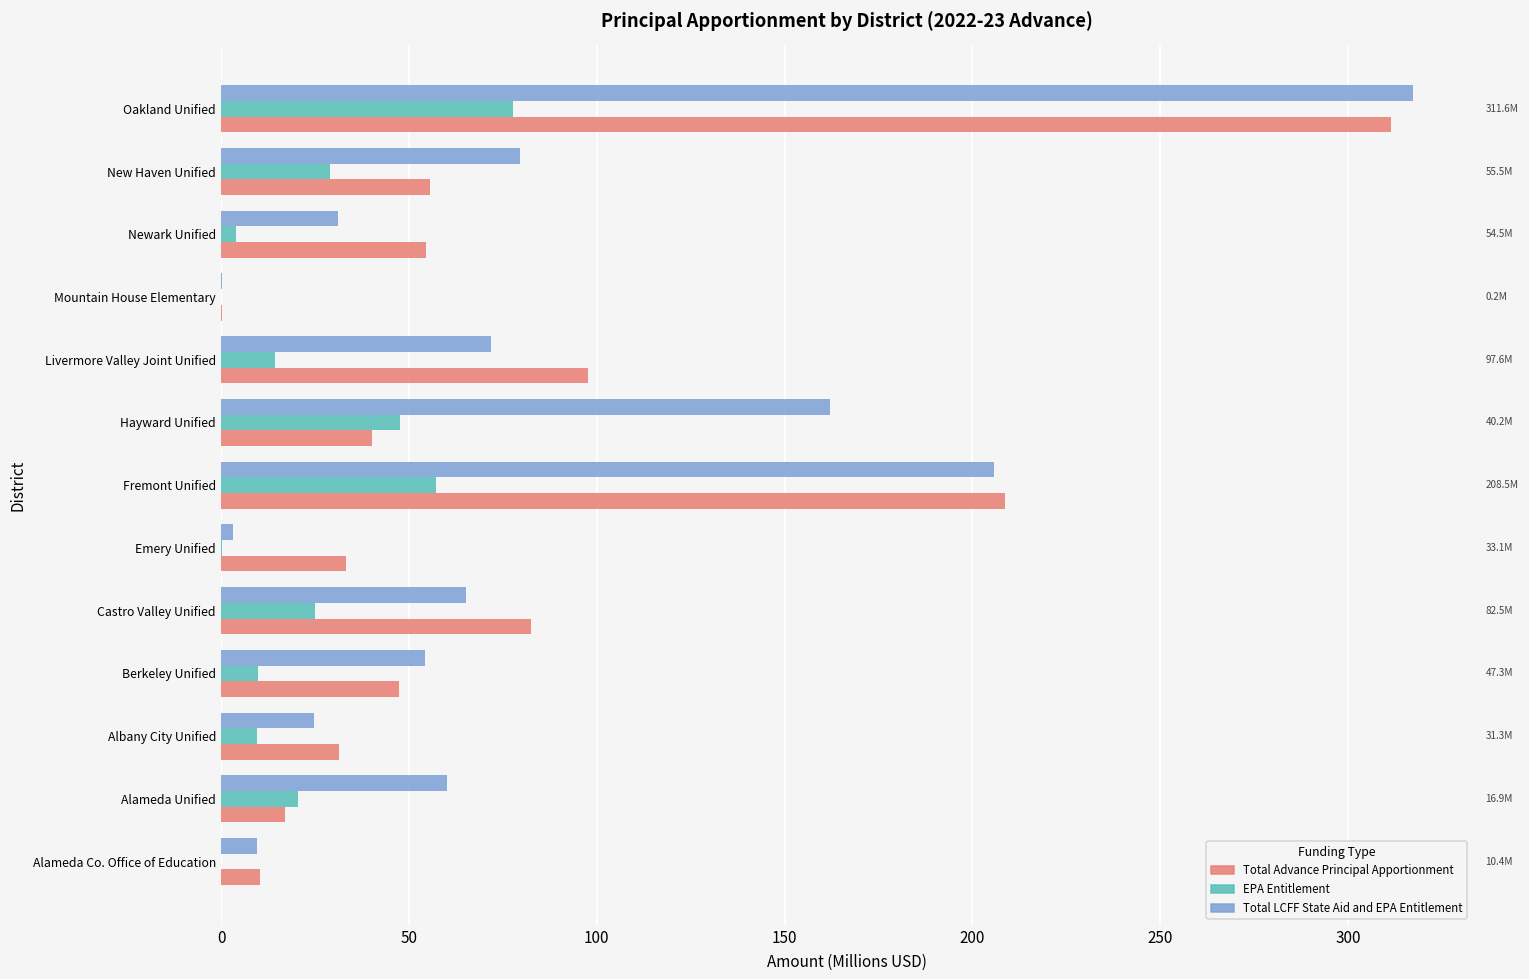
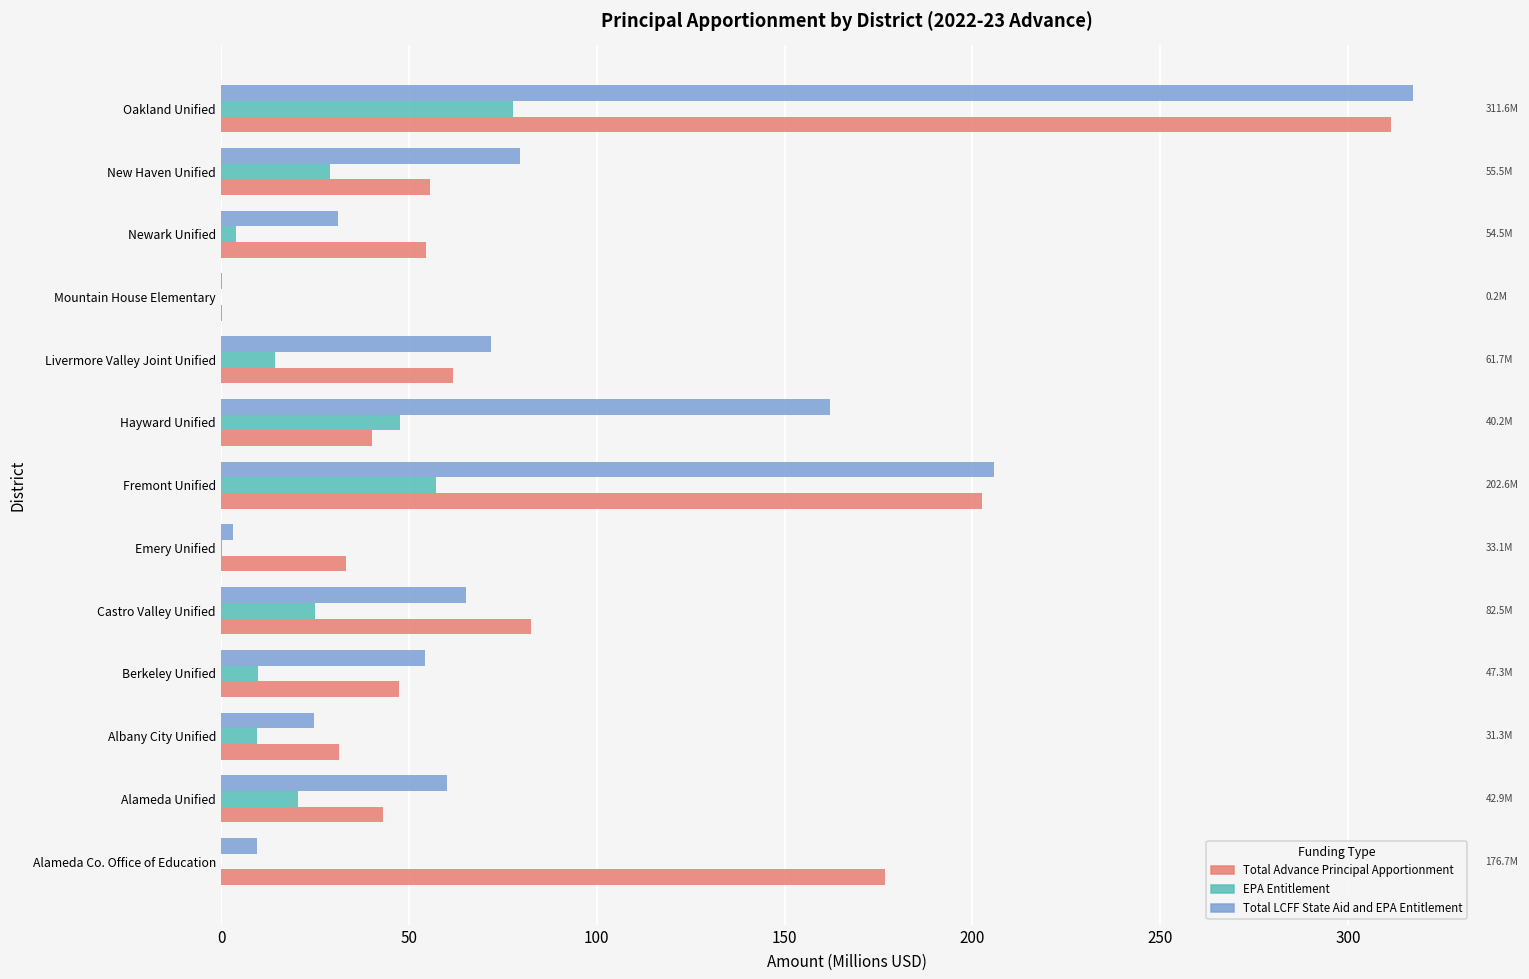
  {
    "Total Advance Principal Apportionment": {
-     "Livermore Valley Joint Unified": "97.6M",
-     "Fremont Unified": "208.5M",
-     "Alameda Unified": "16.9M",
-     "Alameda Co. Office of Education": "10.4M"
+     "Livermore Valley Joint Unified": "61.7M",
+     "Fremont Unified": "202.6M",
+     "Alameda Unified": "42.9M",
+     "Alameda Co. Office of Education": "176.7M"
    }
  }
